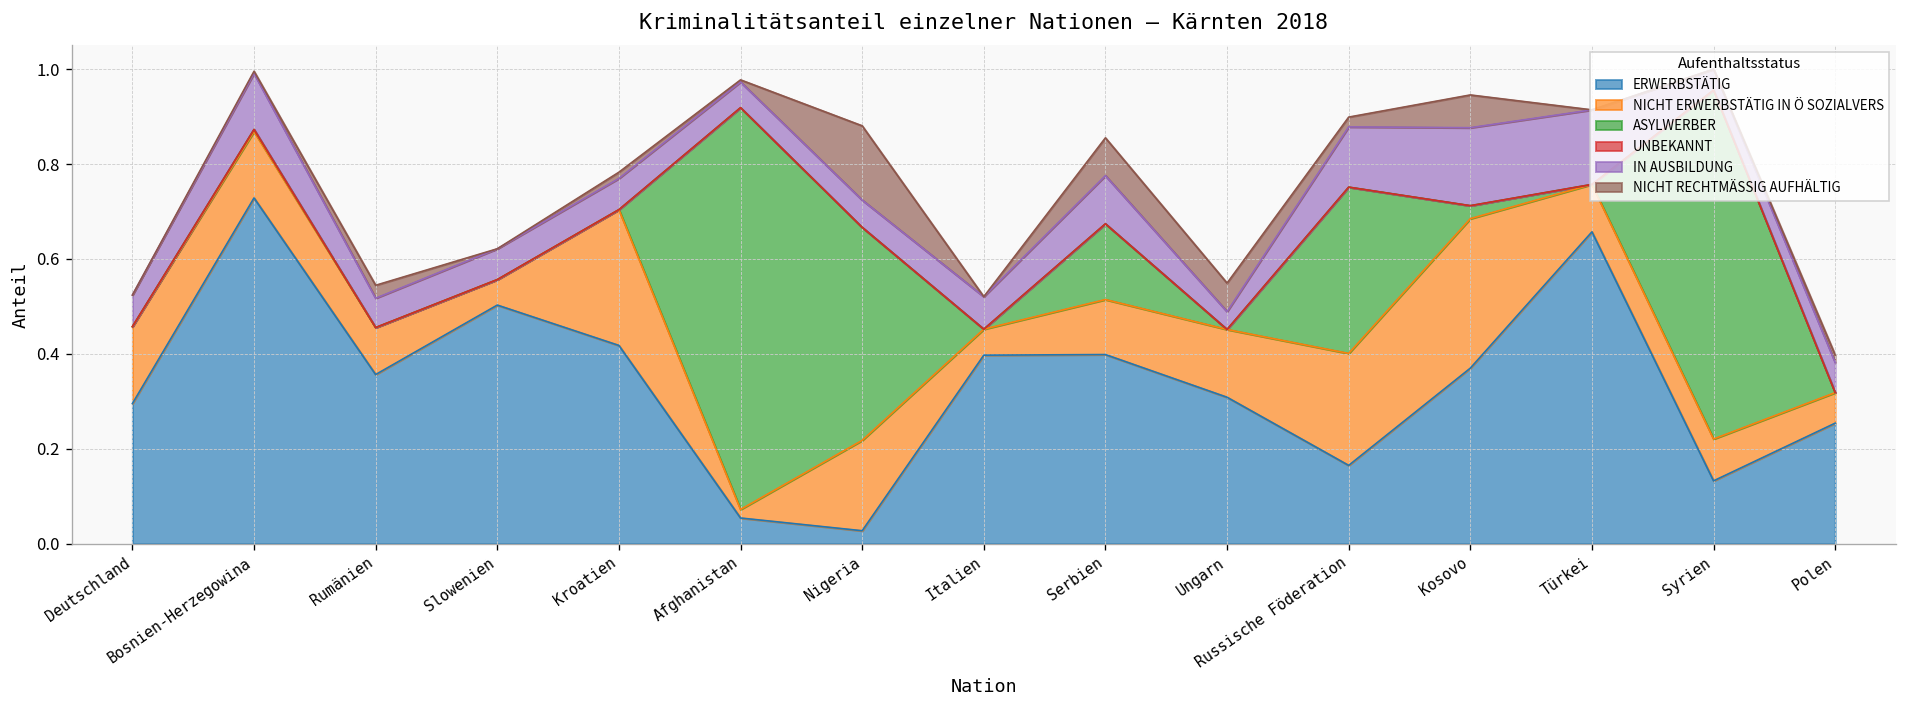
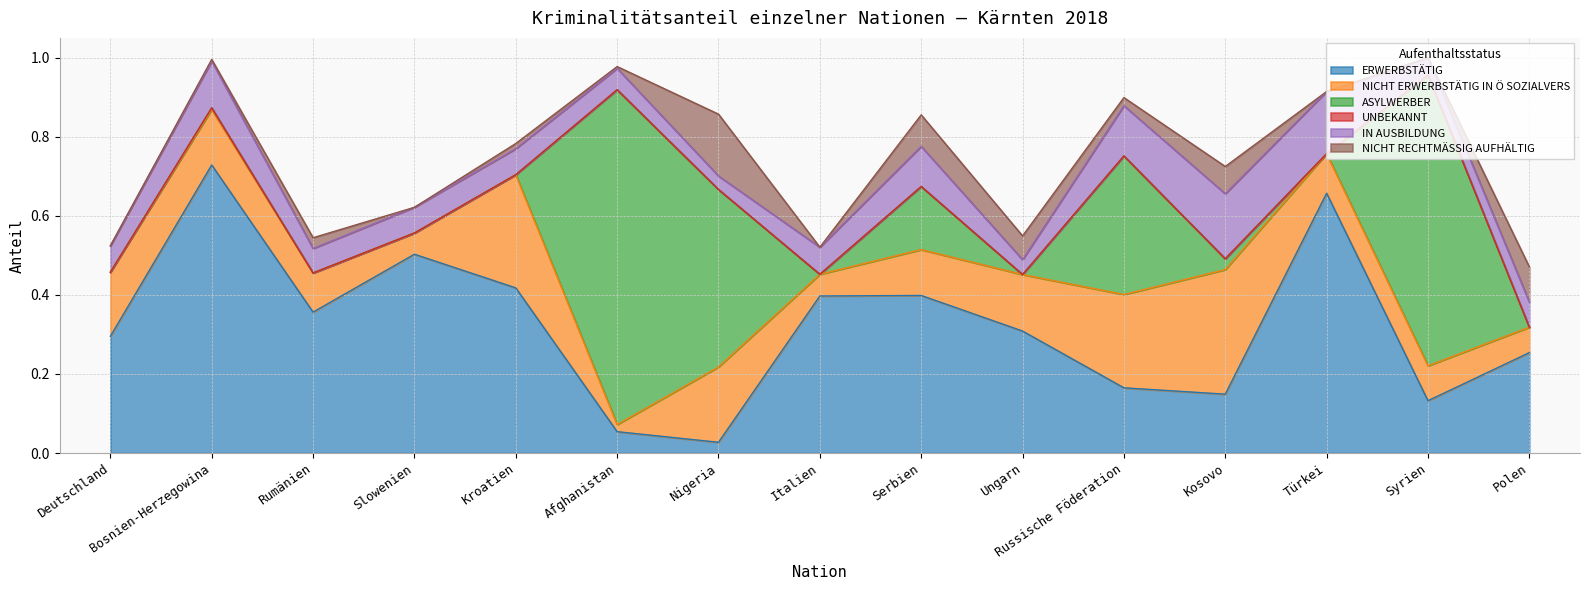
  {
    "ERWERBSTÄTIG": {
      "Deutschland": 0.30,
      "Bosnien-Herzegowina": 0.73,
      "Rumänien": 0.36,
      "Slowenien": 0.50,
      "Kroatien": 0.42,
      "Afghanistan": 0.05,
      "Nigeria": 0.03,
      "Italien": 0.40,
      "Serbien": 0.40,
      "Ungarn": 0.31,
      "Russische Föderation": 0.16,
-     "Kosovo": 0.37,
+     "Kosovo": 0.15,
      "Türkei": 0.66,
      "Syrien": 0.13,
      "Polen": 0.25
    },
    "NICHT ERWERBSTÄTIG IN Ö SOZIALVERS": {
      "Afghanistan": 0.02,
      "Nigeria": 0.19,
      "Serbien": 0.12,
      "Russische Föderation": 0.24,
      "Kosovo": 0.32,
      "Syrien": 0.09
    },
    "IN AUSBILDUNG": {
      "Rumänien": 0.06,
      "Kroatien": 0.07,
-     "Nigeria": 0.06,
+     "Nigeria": 0.03,
      "Serbien": 0.10,
      "Ungarn": 0.04,
      "Russische Föderation": 0.13,
      "Kosovo": 0.16,
      "Polen": 0.06
    },
    "NICHT RECHTMÄSSIG AUFHÄLTIG": {
      "Rumänien": 0.03,
      "Kroatien": 0.01,
      "Nigeria": 0.16,
      "Serbien": 0.08,
      "Ungarn": 0.06,
      "Russische Föderation": 0.02,
      "Kosovo": 0.07,
-     "Polen": 0.02
+     "Polen": 0.09
    }
  }
